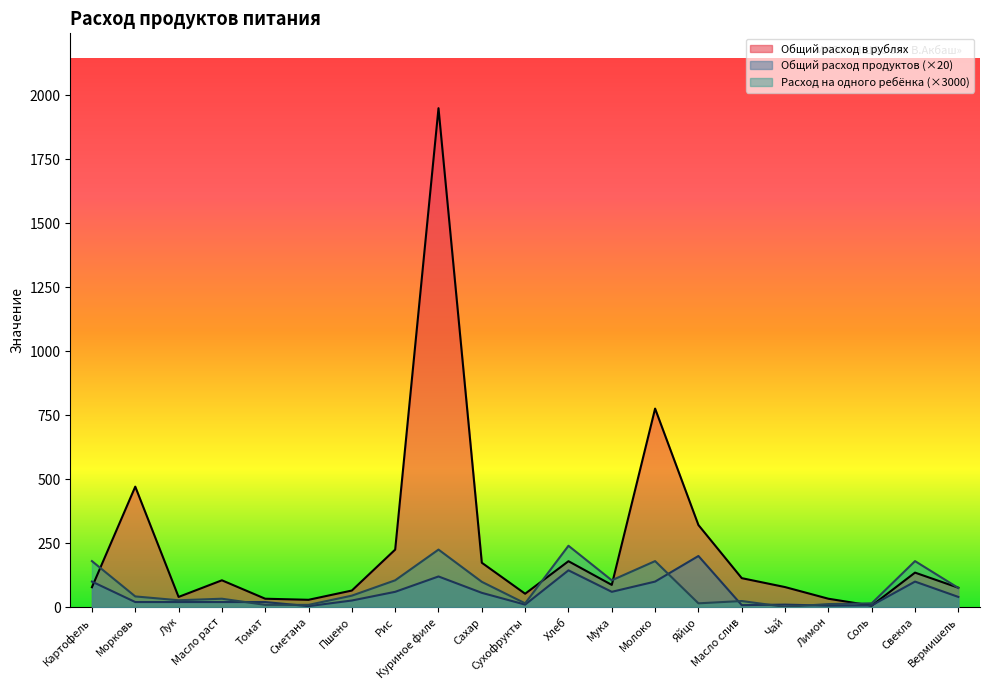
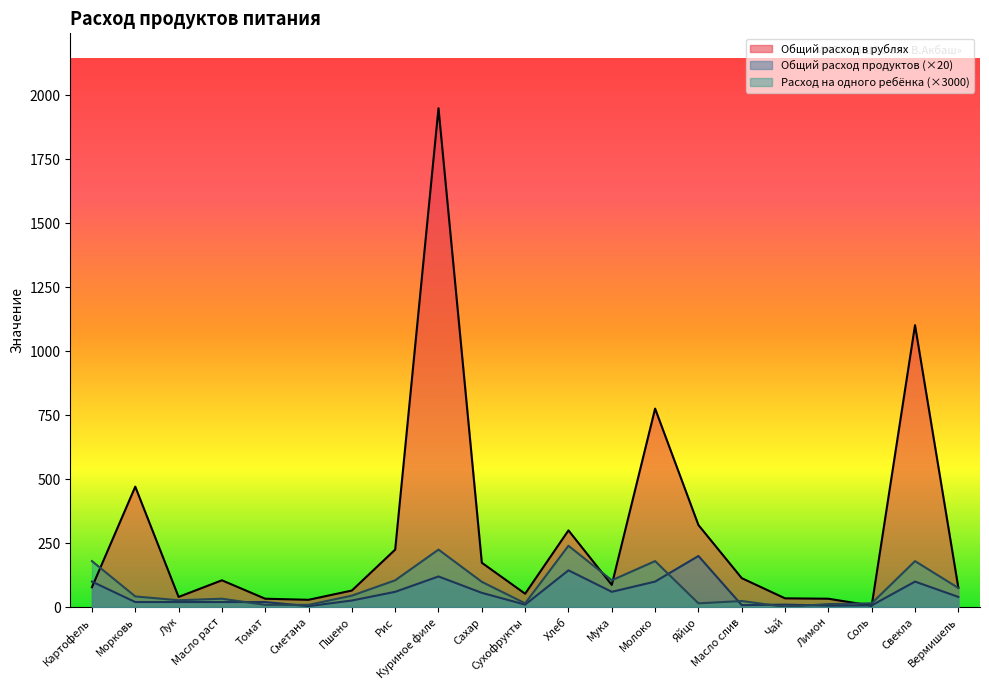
  {
    "Общий расход в рублях": {
      "Картофель": 80,
      "Морковь": 470,
      "Лук": 40,
      "Масло раст": 110,
      "Томат": 30,
      "Сметана": 30,
      "Пшено": 70,
      "Рис": 230,
      "Куриное филе": 1950,
      "Сахар": 170,
      "Сухофрукты": 50,
-     "Хлеб": 180,
+     "Хлеб": 300,
      "Мука": 90,
      "Молоко": 780,
      "Яйцо": 320,
      "Масло слив": 110,
-     "Чай": 80,
+     "Чай": 30,
      "Лимон": 30,
-     "Свекла": 140
+     "Свекла": 1100
    }
  }
